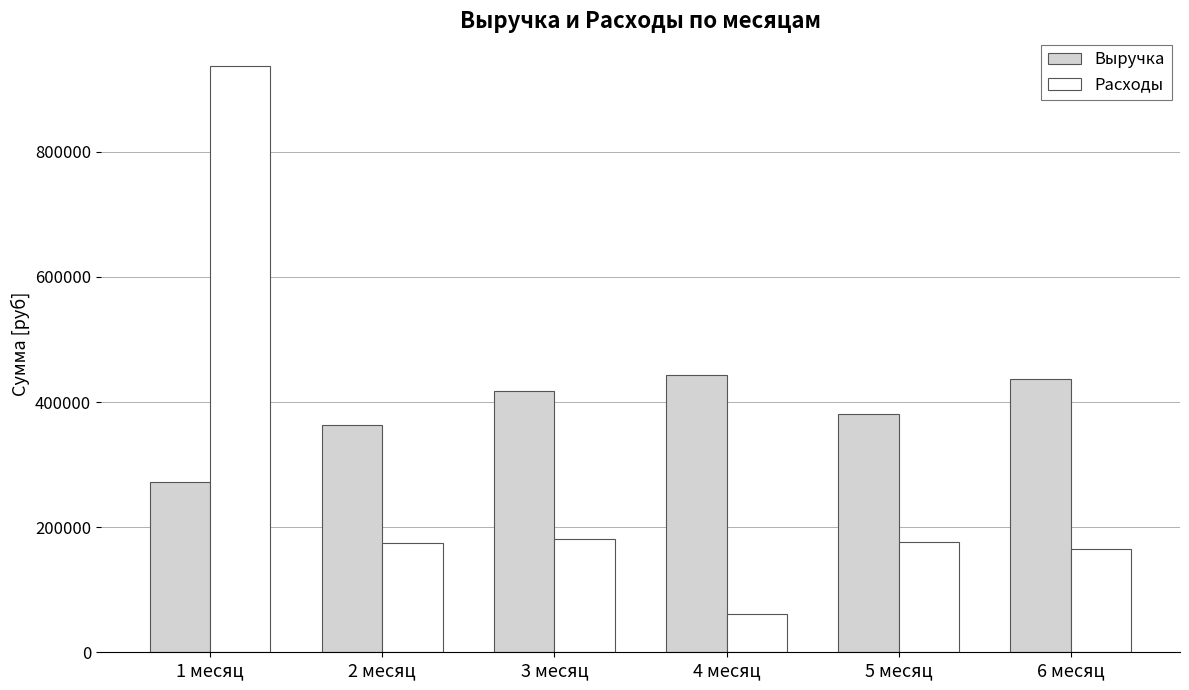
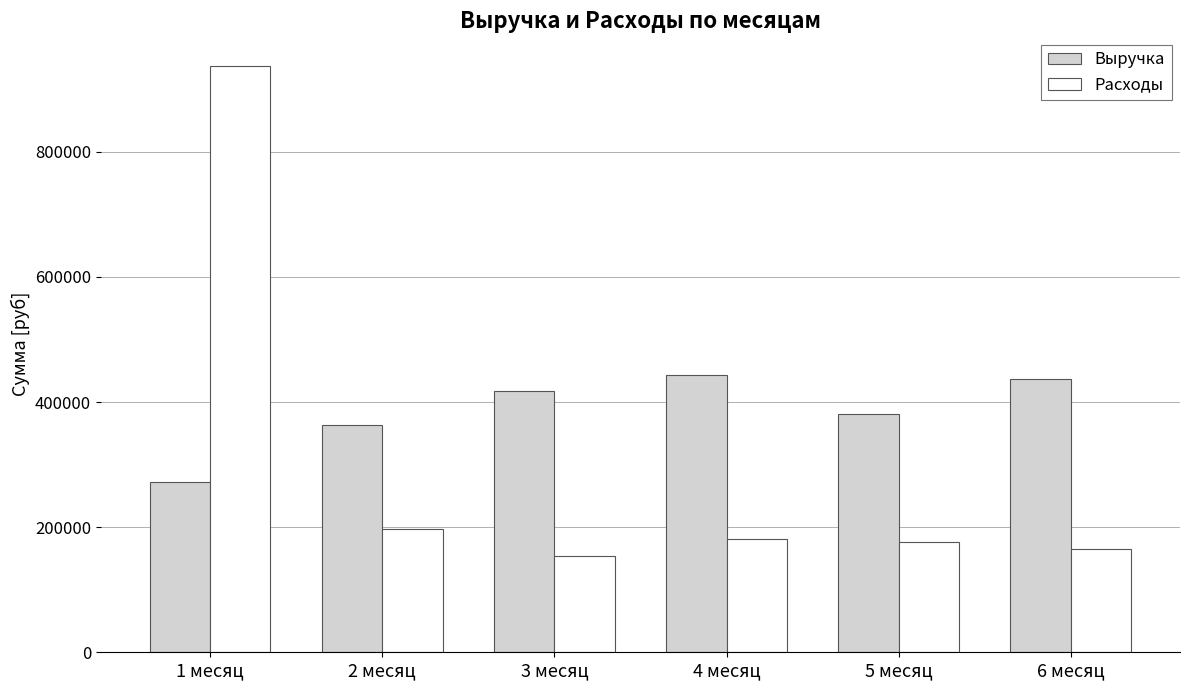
  {
    "Выручка": {
      "1 месяц": 270000,
      "2 месяц": 360000,
      "3 месяц": 420000,
      "4 месяц": 440000,
      "5 месяц": 380000,
      "6 месяц": 440000
    },
    "Расходы": {
      "1 месяц": 940000,
-     "2 месяц": 170000,
-     "3 месяц": 180000,
-     "4 месяц": 60000,
+     "2 месяц": 200000,
+     "3 месяц": 150000,
+     "4 месяц": 180000,
      "5 месяц": 180000,
      "6 месяц": 160000
    }
  }
